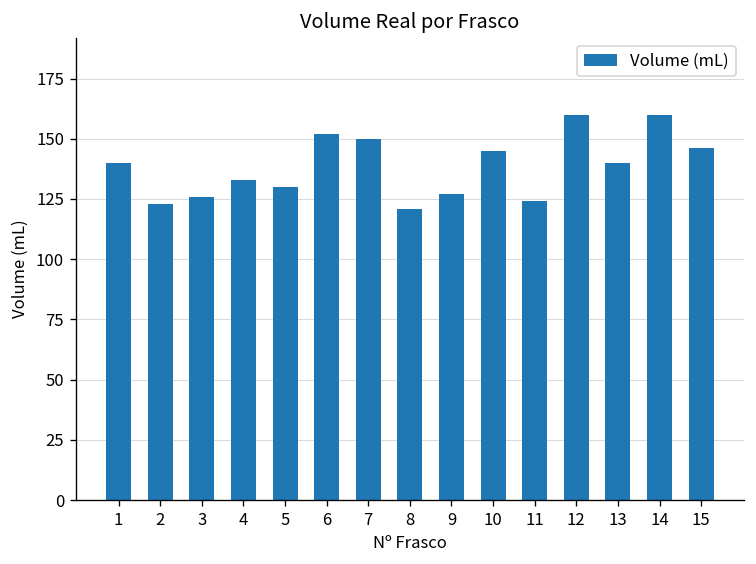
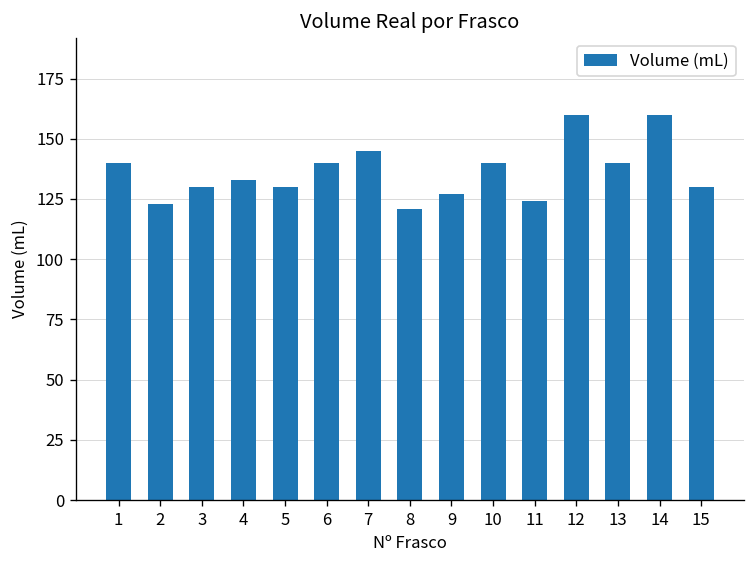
  {
    "1": 140,
    "2": 123,
-   "3": 126,
+   "3": 130,
    "4": 133,
    "5": 130,
-   "6": 152,
-   "7": 150,
+   "6": 140,
+   "7": 145,
    "8": 121,
    "9": 127,
-   "10": 145,
+   "10": 140,
    "11": 124,
    "12": 160,
    "13": 140,
    "14": 160,
-   "15": 146
+   "15": 130
  }
